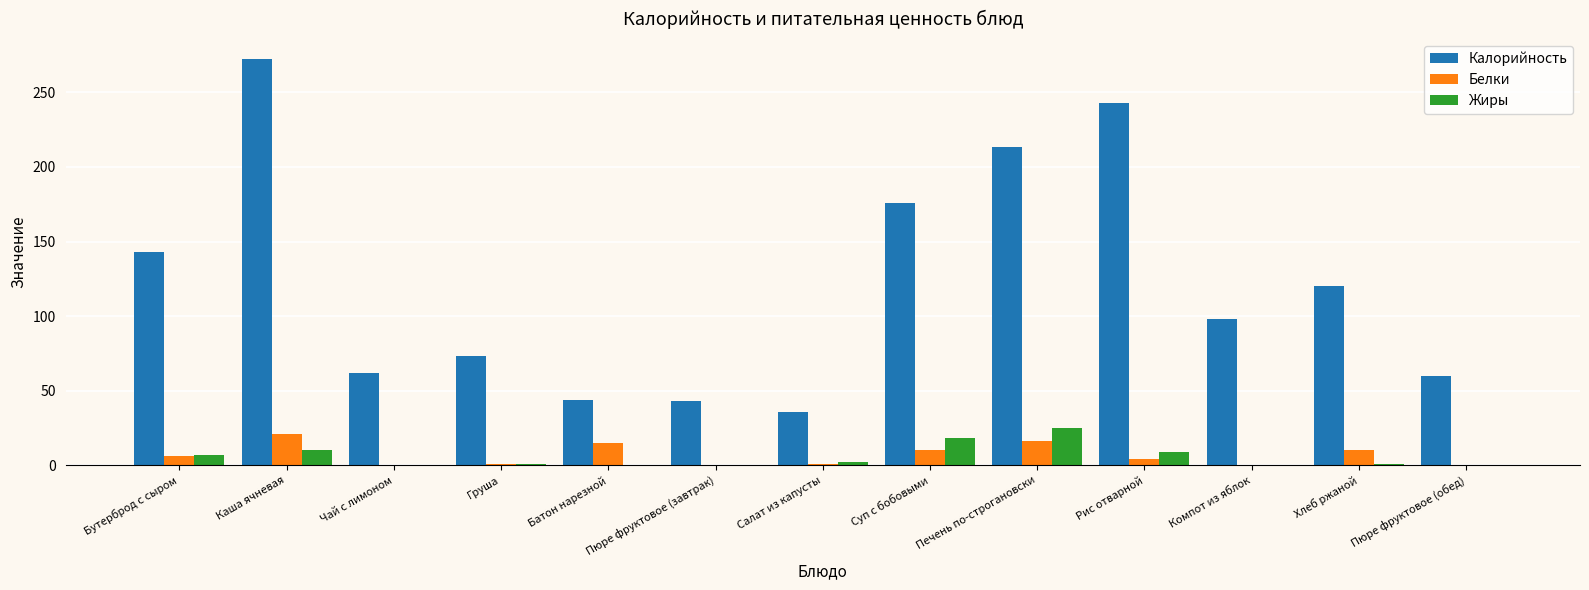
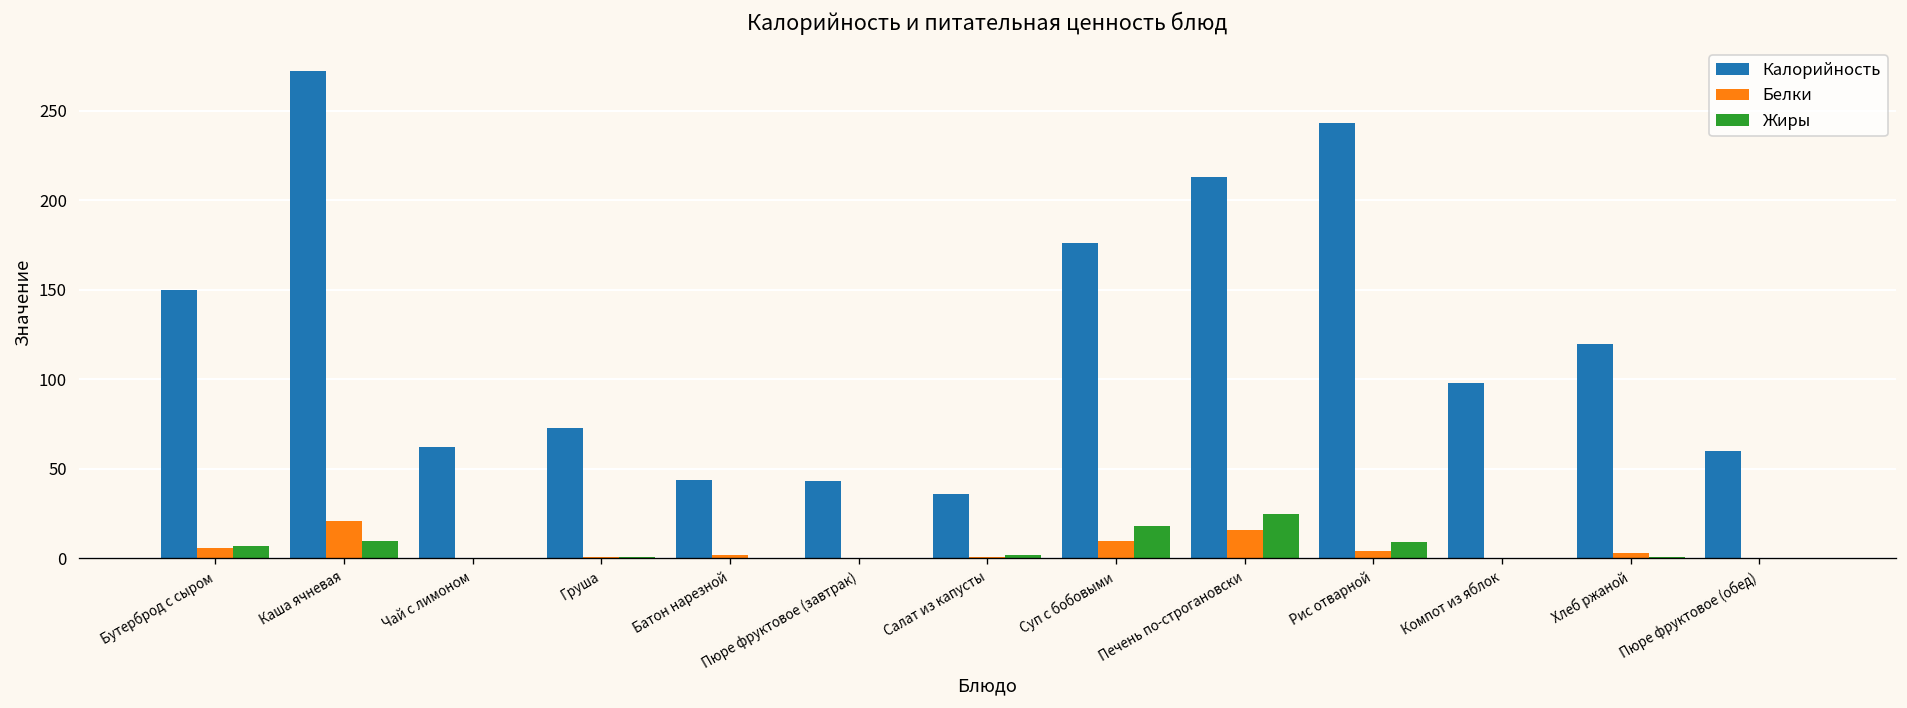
  {
    "Калорийность": {
-     "Бутерброд с сыром": 143,
+     "Бутерброд с сыром": 150,
      "Каша ячневая": 272,
      "Чай с лимоном": 62,
      "Груша": 73,
      "Батон нарезной": 44,
      "Пюре фруктовое (завтрак)": 43,
      "Салат из капусты": 36,
      "Суп с бобовыми": 176,
      "Печень по-строгановски": 213,
      "Рис отварной": 243,
      "Компот из яблок": 98,
      "Хлеб ржаной": 120,
      "Пюре фруктовое (обед)": 60
    },
    "Белки": {
      "Бутерброд с сыром": 6,
      "Каша ячневая": 21,
      "Чай с лимоном": 0,
-     "Батон нарезной": 15,
+     "Батон нарезной": 2,
      "Пюре фруктовое (завтрак)": 0,
      "Суп с бобовыми": 10,
      "Печень по-строгановски": 16,
      "Рис отварной": 4,
      "Компот из яблок": 0,
-     "Хлеб ржаной": 10,
+     "Хлеб ржаной": 3,
      "Пюре фруктовое (обед)": 0
    },
    "Жиры": {
      "Бутерброд с сыром": 7,
      "Каша ячневая": 10,
      "Чай с лимоном": 0,
      "Батон нарезной": 0,
      "Пюре фруктовое (завтрак)": 0,
      "Салат из капусты": 2,
      "Суп с бобовыми": 18,
      "Печень по-строгановски": 25,
      "Рис отварной": 9,
      "Компот из яблок": 0,
      "Пюре фруктовое (обед)": 0
    }
  }
